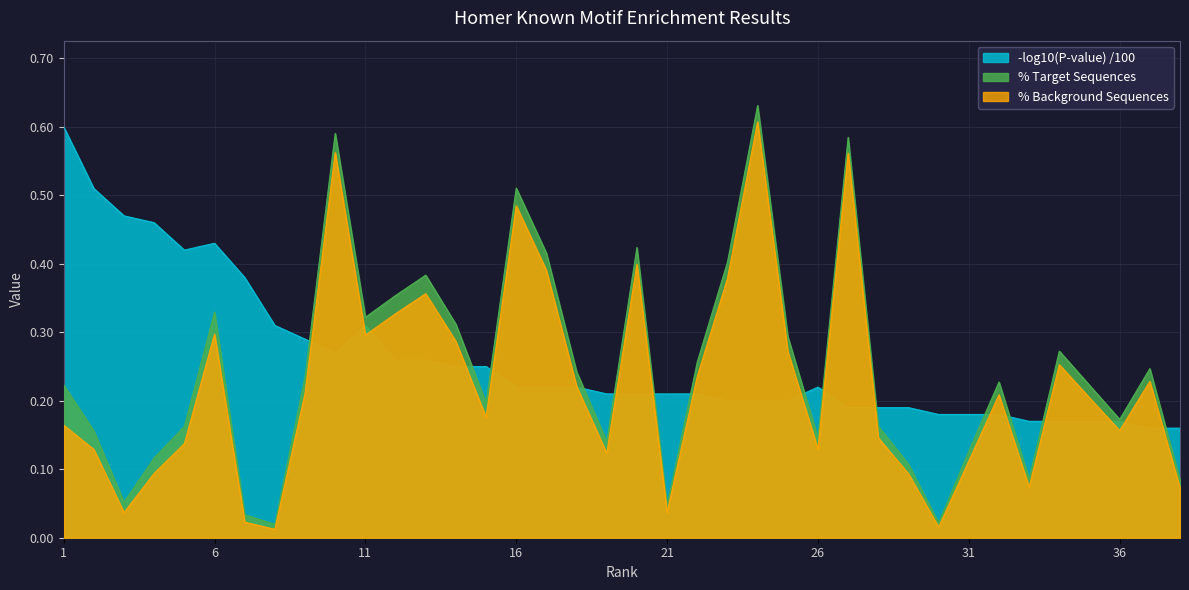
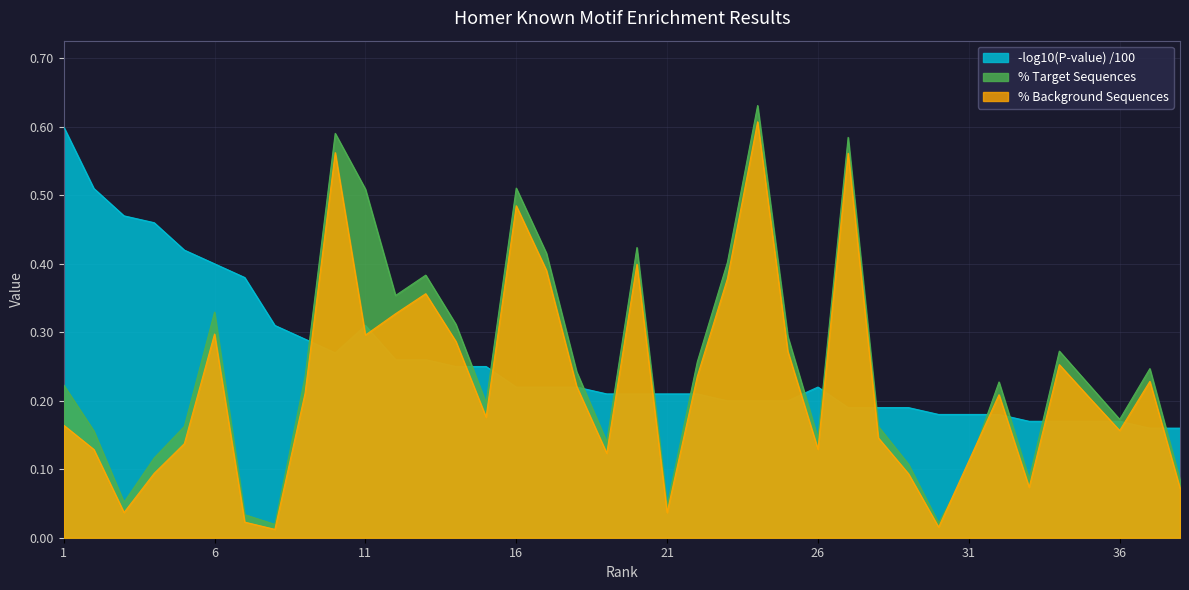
  {
    "-log10(P-value) /100": {
      "1": 0.60,
-     "6": 0.43,
+     "6": 0.40,
      "11": 0.31,
      "16": 0.22,
      "21": 0.21,
      "26": 0.22,
      "31": 0.18
    },
    "% Target Sequences": {
      "1": 0.22,
      "6": 0.33,
-     "11": 0.32,
+     "11": 0.51,
      "16": 0.51,
      "21": 0.05,
      "26": 0.15,
-     "31": 0.13
+     "31": 0.10
    },
    "% Background Sequences": {
      "1": 0.16,
      "6": 0.30,
      "11": 0.30,
      "16": 0.48,
      "21": 0.04,
      "26": 0.13,
      "31": 0.11,
      "36": 0.16
    }
  }
